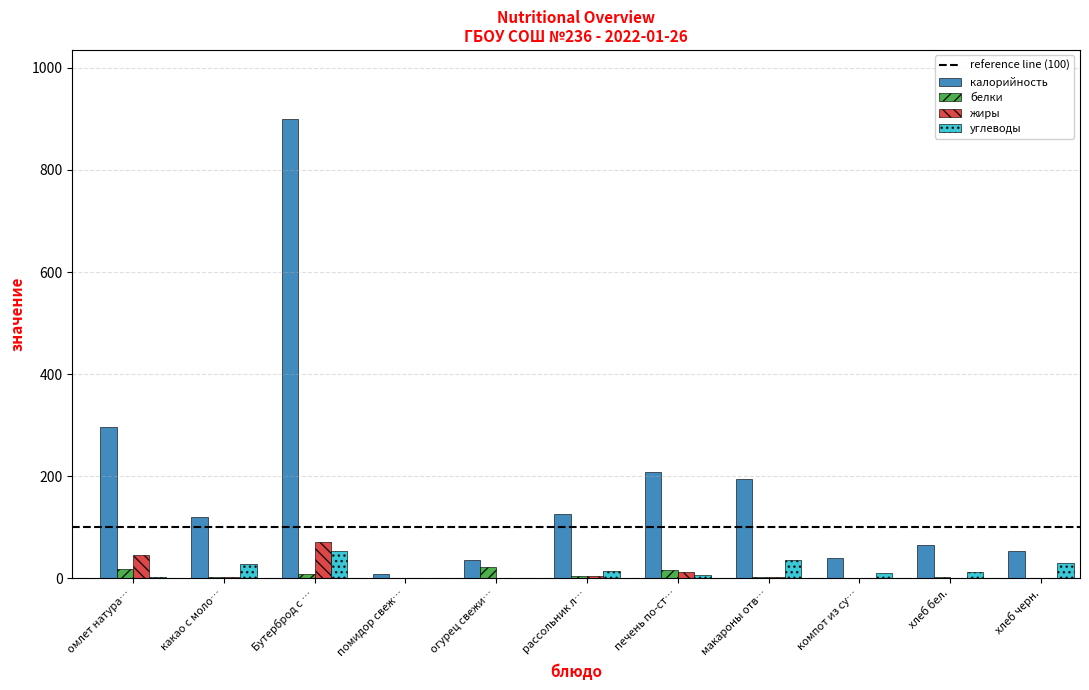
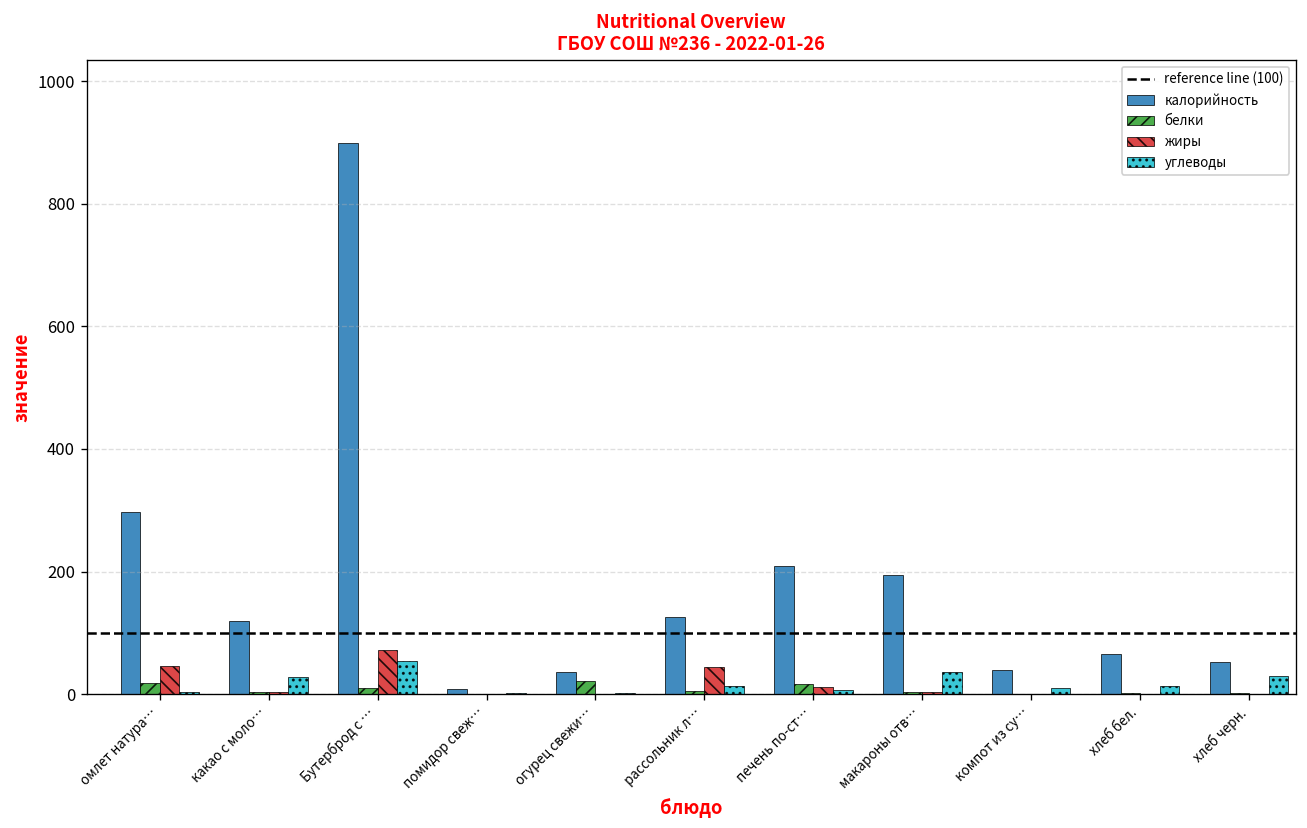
  {
    "калорийность": {
      "омлет натура…": 300,
      "какао с моло…": 120,
      "Бутерброд с …": 900,
      "помидор свеж…": 10,
      "огурец свежи…": 40,
      "рассольник л…": 130,
      "печень по-ст…": 210,
      "макароны отв…": 200,
      "компот из су…": 40,
      "хлеб бел.": 70,
      "хлеб черн.": 50
    },
    "белки": {
      "омлет натура…": 20,
      "Бутерброд с …": 10,
      "огурец свежи…": 20,
      "печень по-ст…": 20,
      "компот из су…": 0
    },
    "жиры": {
      "омлет натура…": 50,
      "Бутерброд с …": 70,
      "огурец свежи…": 0,
-     "рассольник л…": 10,
+     "рассольник л…": 40,
      "печень по-ст…": 10,
      "компот из су…": 0
    },
    "углеводы": {
      "какао с моло…": 30,
      "Бутерброд с …": 50,
      "рассольник л…": 10,
      "печень по-ст…": 10,
      "макароны отв…": 40,
      "компот из су…": 10,
      "хлеб бел.": 10,
      "хлеб черн.": 30
    }
  }
